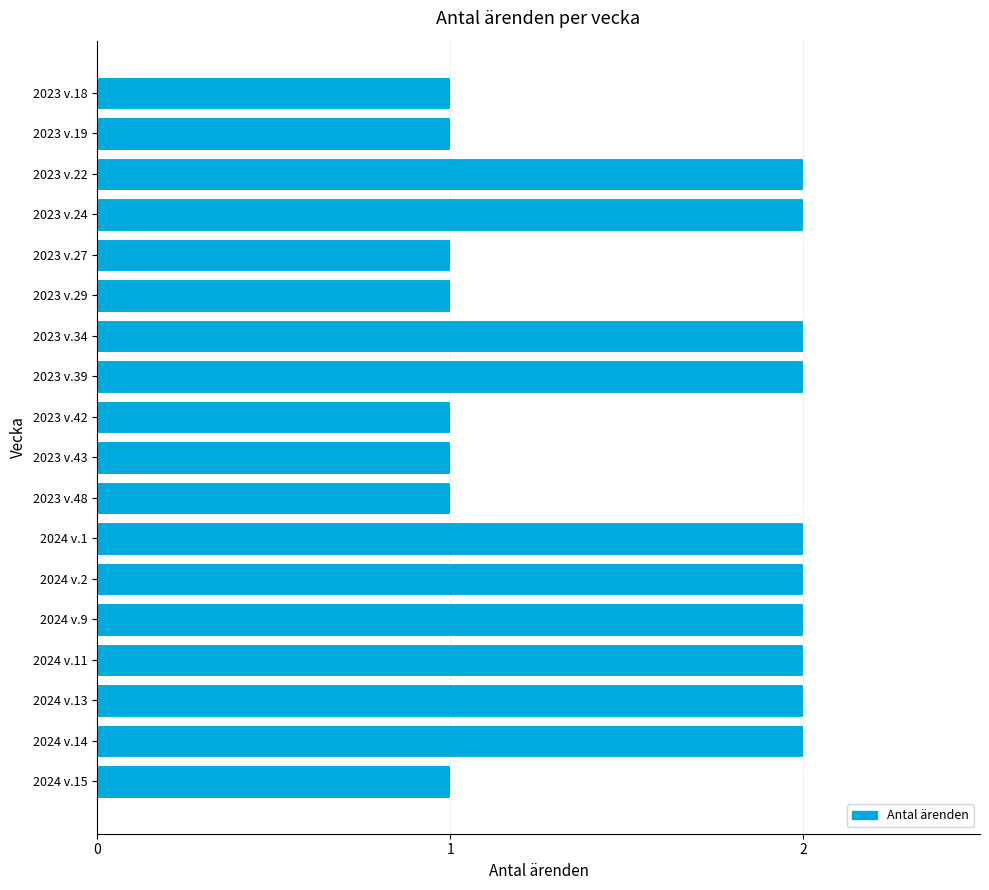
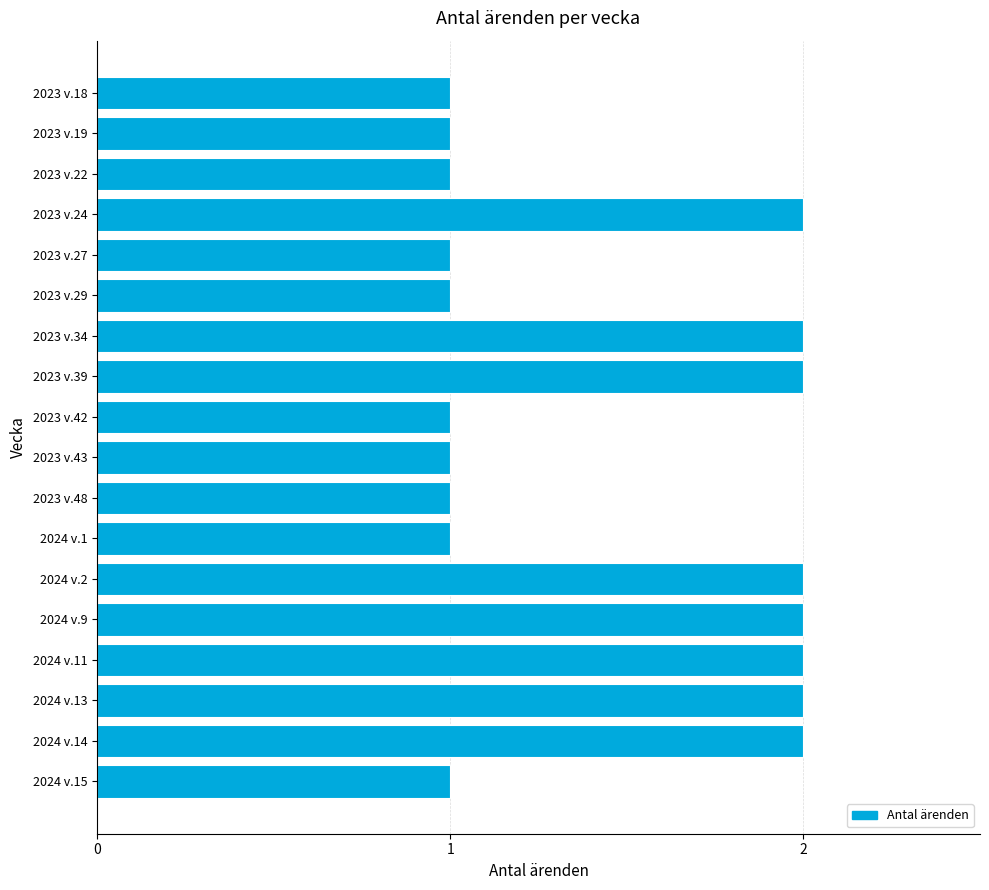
  {
    "2023 v.18": 1,
    "2023 v.19": 1,
-   "2023 v.22": 2,
+   "2023 v.22": 1,
    "2023 v.24": 2,
    "2023 v.27": 1,
    "2023 v.29": 1,
    "2023 v.34": 2,
    "2023 v.39": 2,
    "2023 v.42": 1,
    "2023 v.43": 1,
    "2023 v.48": 1,
-   "2024 v.1": 2,
+   "2024 v.1": 1,
    "2024 v.2": 2,
    "2024 v.9": 2,
    "2024 v.11": 2,
    "2024 v.13": 2,
    "2024 v.14": 2,
    "2024 v.15": 1
  }
